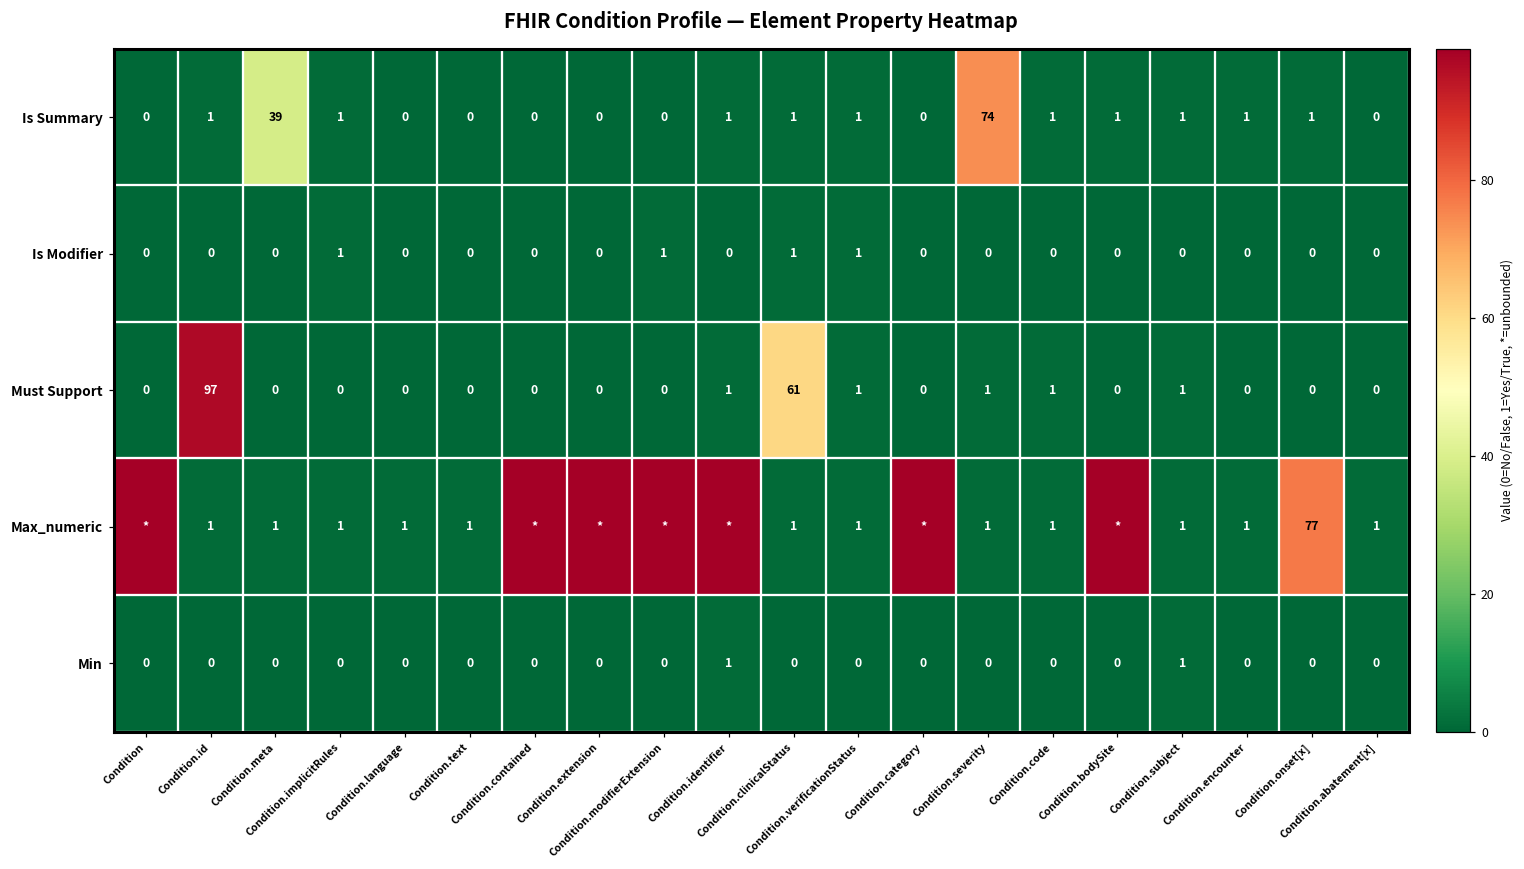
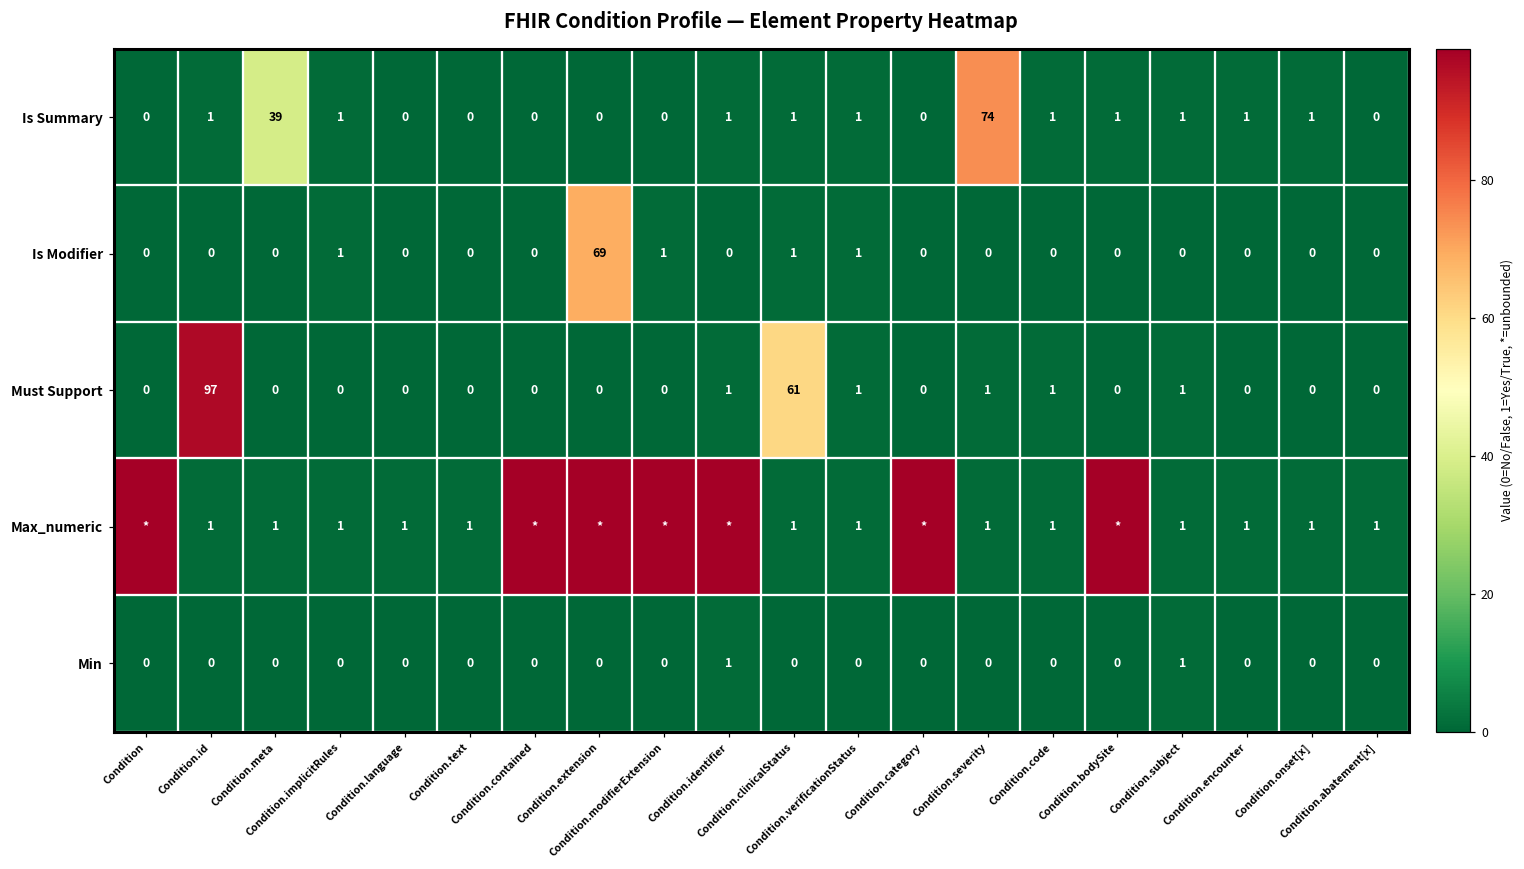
  {
    "Is Summary": {
      "Condition": 0,
      "Condition.id": 1,
      "Condition.meta": 39,
      "Condition.implicitRules": 1,
      "Condition.language": 0,
      "Condition.text": 0,
      "Condition.contained": 0,
      "Condition.extension": 0,
      "Condition.modifierExtension": 0,
      "Condition.identifier": 1,
      "Condition.clinicalStatus": 1,
      "Condition.verificationStatus": 1,
      "Condition.category": 0,
      "Condition.severity": 74,
      "Condition.code": 1,
      "Condition.bodySite": 1,
      "Condition.subject": 1,
      "Condition.encounter": 1,
      "Condition.onset[x]": 1,
      "Condition.abatement[x]": 0
    },
    "Is Modifier": {
      "Condition": 0,
      "Condition.id": 0,
      "Condition.meta": 0,
      "Condition.implicitRules": 1,
      "Condition.language": 0,
      "Condition.text": 0,
      "Condition.contained": 0,
-     "Condition.extension": 0,
+     "Condition.extension": 69,
      "Condition.modifierExtension": 1,
      "Condition.identifier": 0,
      "Condition.clinicalStatus": 1,
      "Condition.verificationStatus": 1,
      "Condition.category": 0,
      "Condition.severity": 0,
      "Condition.code": 0,
      "Condition.bodySite": 0,
      "Condition.subject": 0,
      "Condition.encounter": 0,
      "Condition.onset[x]": 0,
      "Condition.abatement[x]": 0
    },
    "Must Support": {
      "Condition": 0,
      "Condition.id": 97,
      "Condition.meta": 0,
      "Condition.implicitRules": 0,
      "Condition.language": 0,
      "Condition.text": 0,
      "Condition.contained": 0,
      "Condition.extension": 0,
      "Condition.modifierExtension": 0,
      "Condition.identifier": 1,
      "Condition.clinicalStatus": 61,
      "Condition.verificationStatus": 1,
      "Condition.category": 0,
      "Condition.severity": 1,
      "Condition.code": 1,
      "Condition.bodySite": 0,
      "Condition.subject": 1,
      "Condition.encounter": 0,
      "Condition.onset[x]": 0,
      "Condition.abatement[x]": 0
    },
    "Max_numeric": {
      "Condition.id": 1,
      "Condition.meta": 1,
      "Condition.implicitRules": 1,
      "Condition.language": 1,
      "Condition.text": 1,
      "Condition.clinicalStatus": 1,
      "Condition.verificationStatus": 1,
      "Condition.severity": 1,
      "Condition.code": 1,
      "Condition.subject": 1,
      "Condition.encounter": 1,
-     "Condition.onset[x]": 77,
+     "Condition.onset[x]": 1,
      "Condition.abatement[x]": 1
    },
    "Min": {
      "Condition": 0,
      "Condition.id": 0,
      "Condition.meta": 0,
      "Condition.implicitRules": 0,
      "Condition.language": 0,
      "Condition.text": 0,
      "Condition.contained": 0,
      "Condition.extension": 0,
      "Condition.modifierExtension": 0,
      "Condition.identifier": 1,
      "Condition.clinicalStatus": 0,
      "Condition.verificationStatus": 0,
      "Condition.category": 0,
      "Condition.severity": 0,
      "Condition.code": 0,
      "Condition.bodySite": 0,
      "Condition.subject": 1,
      "Condition.encounter": 0,
      "Condition.onset[x]": 0,
      "Condition.abatement[x]": 0
    }
  }
